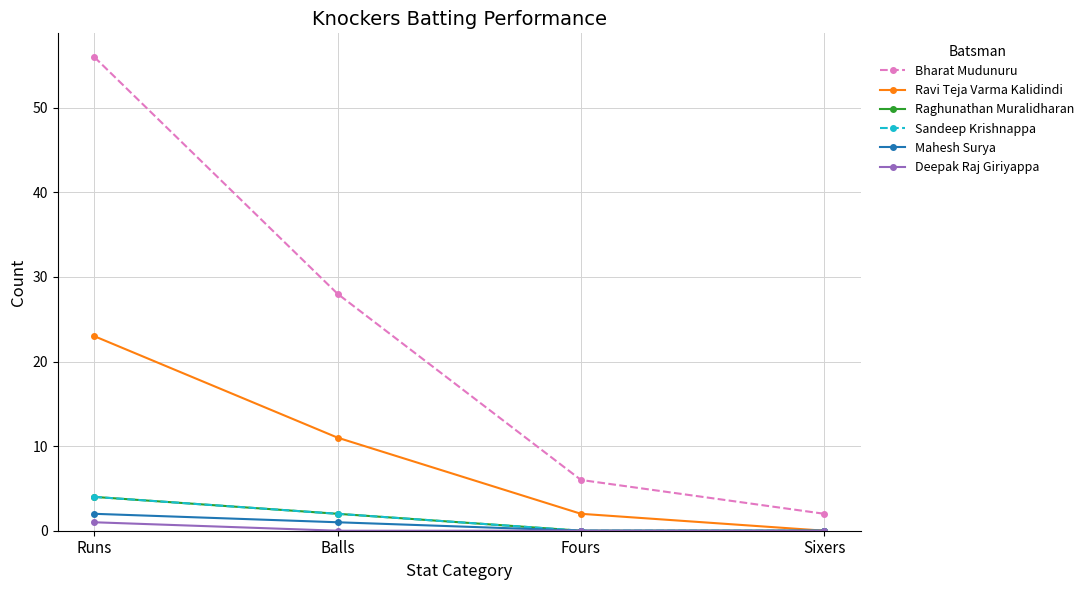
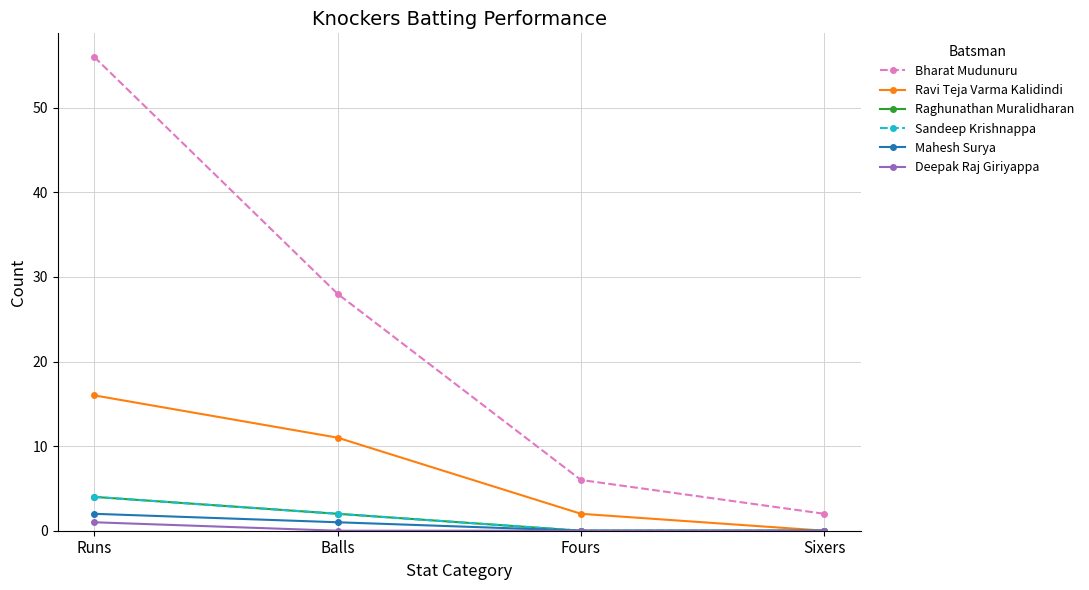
  {
    "Bharat Mudunuru": {
      "Runs": 56,
      "Balls": 28,
      "Fours": 6,
      "Sixers": 2
    },
    "Ravi Teja Varma Kalidindi": {
-     "Runs": 23,
+     "Runs": 16,
      "Balls": 11,
      "Fours": 2
    },
    "Sandeep Krishnappa": {
      "Runs": 4,
      "Balls": 2
    },
    "Mahesh Surya": {
      "Runs": 2,
      "Balls": 1
    },
    "Deepak Raj Giriyappa": {
      "Runs": 1,
      "Balls": 0
    }
  }
